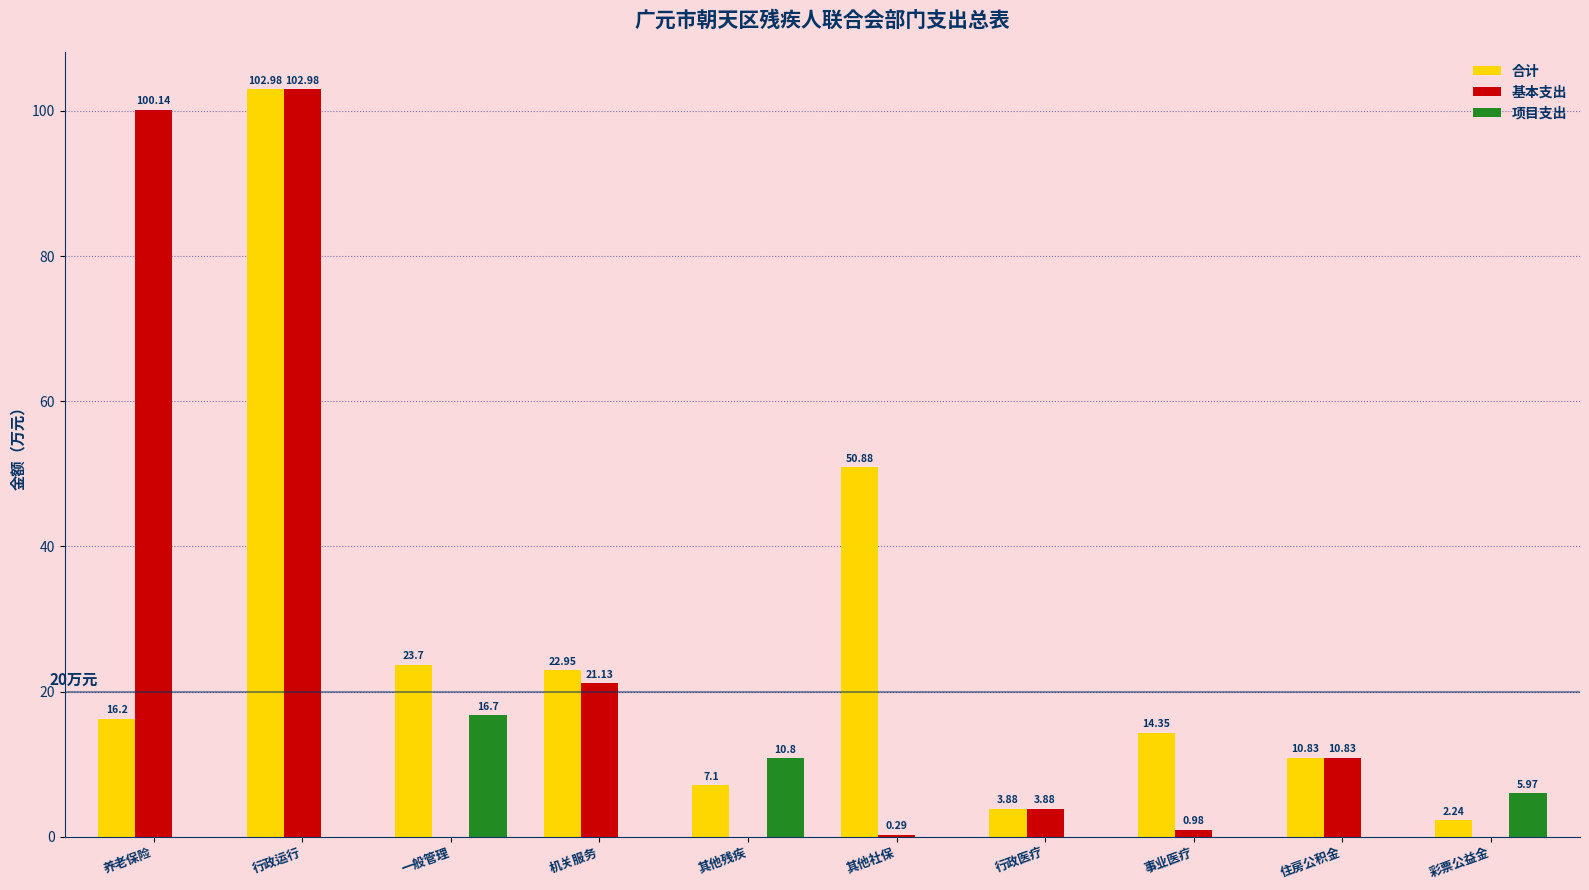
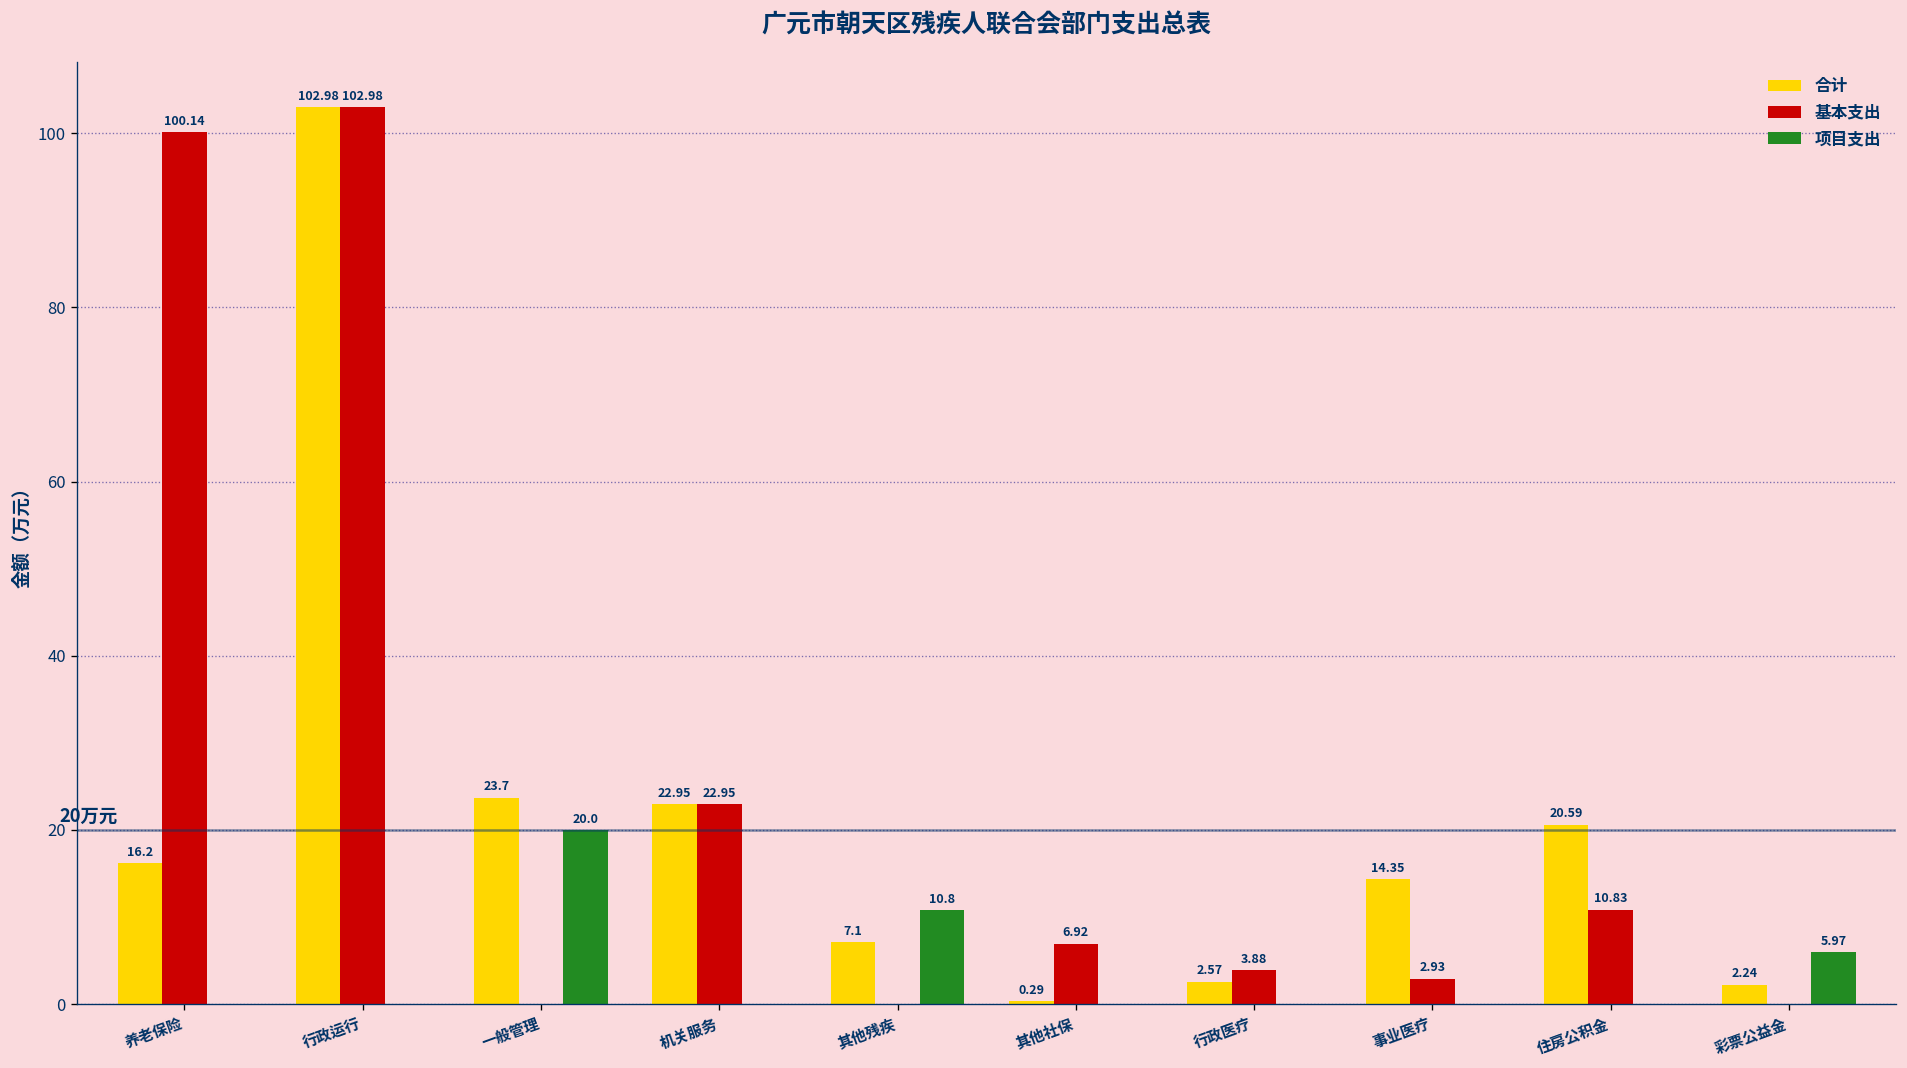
  {
    "合计": {
      "养老保险": 16.2,
      "行政运行": 102.98,
      "一般管理": 23.7,
      "机关服务": 22.95,
      "其他残疾": 7.1,
-     "其他社保": 50.88,
-     "行政医疗": 3.88,
+     "其他社保": 0.29,
+     "行政医疗": 2.57,
      "事业医疗": 14.35,
-     "住房公积金": 10.83,
+     "住房公积金": 20.59,
      "彩票公益金": 2.24
    },
    "基本支出": {
      "养老保险": 100.14,
      "行政运行": 102.98,
-     "机关服务": 21.13,
-     "其他社保": 0.29,
+     "机关服务": 22.95,
+     "其他社保": 6.92,
      "行政医疗": 3.88,
-     "事业医疗": 0.98,
+     "事业医疗": 2.93,
      "住房公积金": 10.83
    },
    "项目支出": {
-     "一般管理": 16.7,
+     "一般管理": 20.0,
      "其他残疾": 10.8,
      "彩票公益金": 5.97
    }
  }
